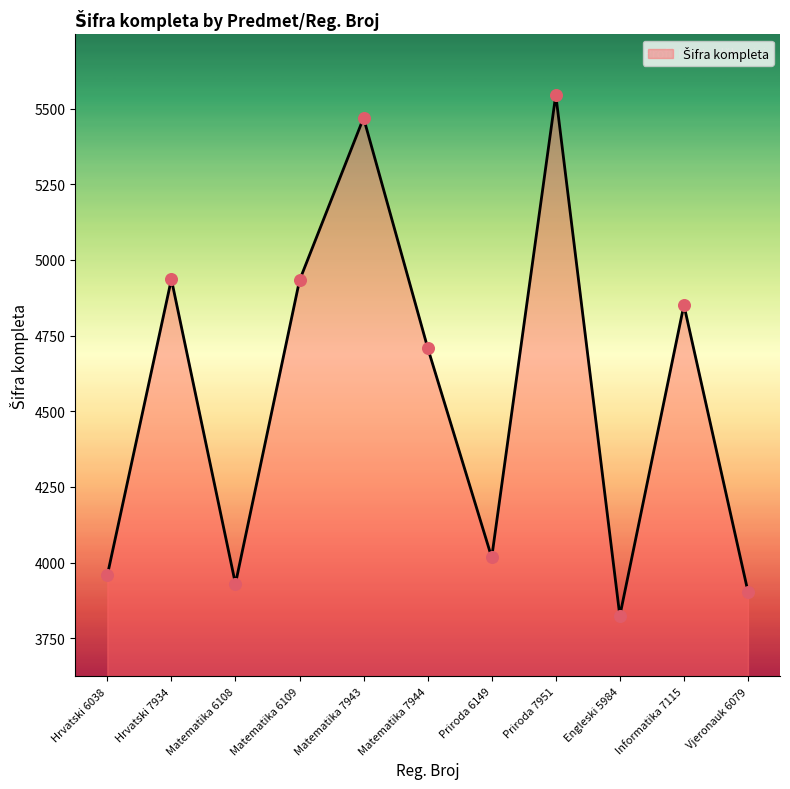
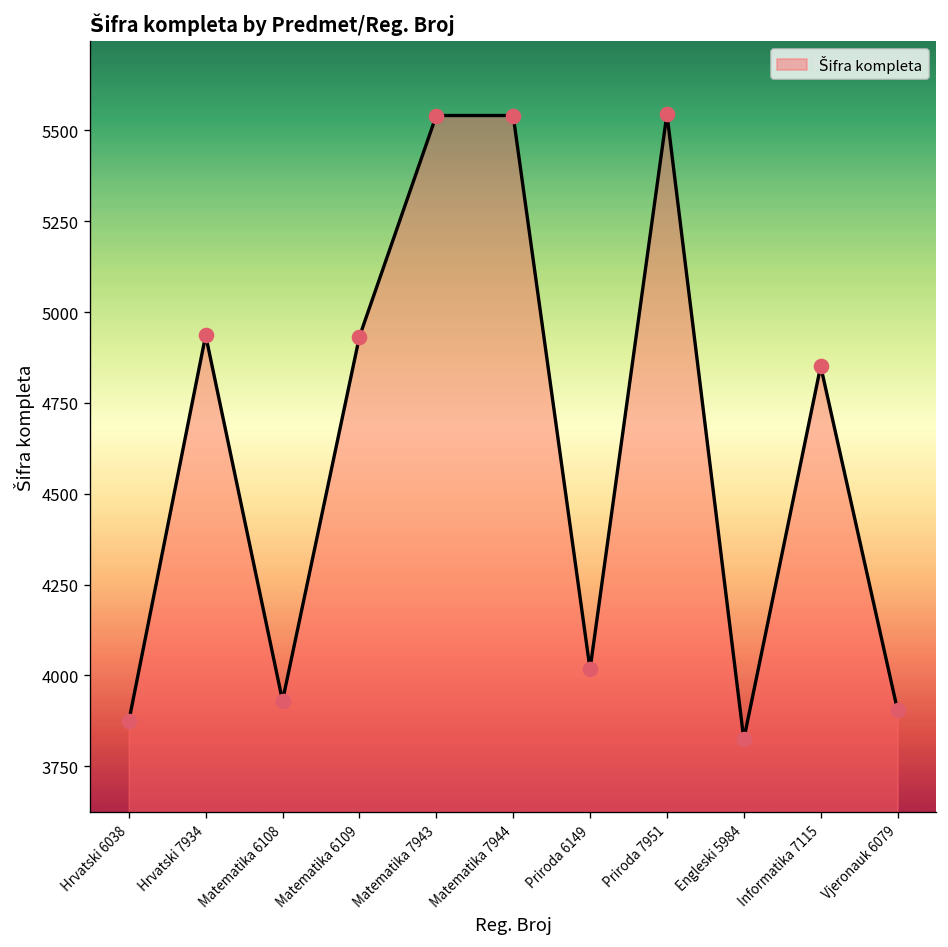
  {
-   "Hrvatski 6038": 3960,
+   "Hrvatski 6038": 3870,
    "Hrvatski 7934": 4940,
    "Matematika 6108": 3930,
    "Matematika 6109": 4930,
-   "Matematika 7943": 5470,
-   "Matematika 7944": 4710,
+   "Matematika 7943": 5540,
+   "Matematika 7944": 5540,
    "Priroda 6149": 4020,
    "Priroda 7951": 5550,
    "Engleski 5984": 3820,
    "Informatika 7115": 4850,
    "Vjeronauk 6079": 3900
  }
